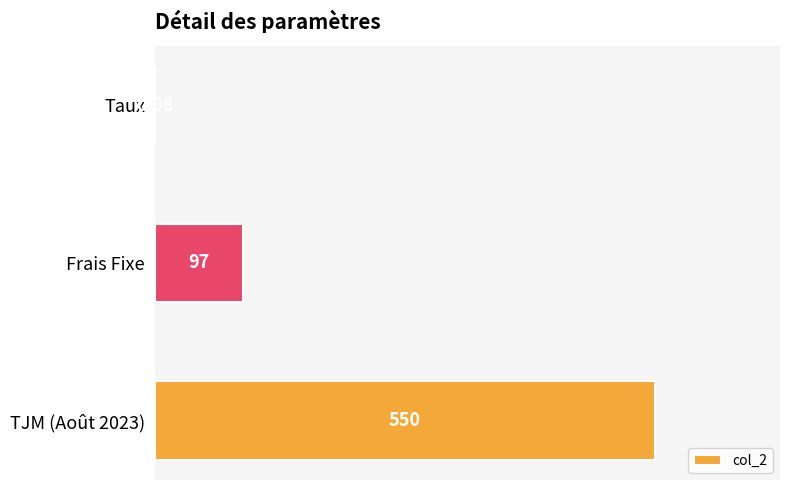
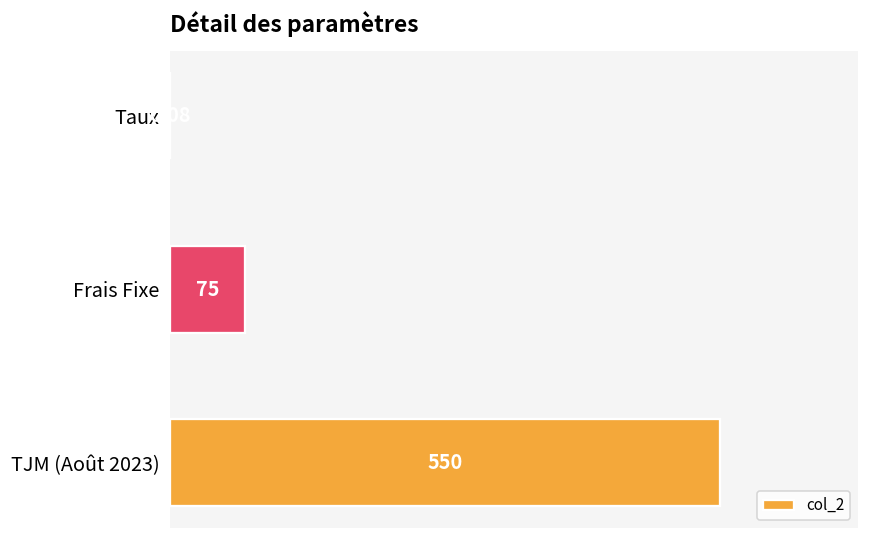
  {
-   "Frais Fixe": 97,
+   "Frais Fixe": 75,
    "TJM (Août 2023)": 550
  }
